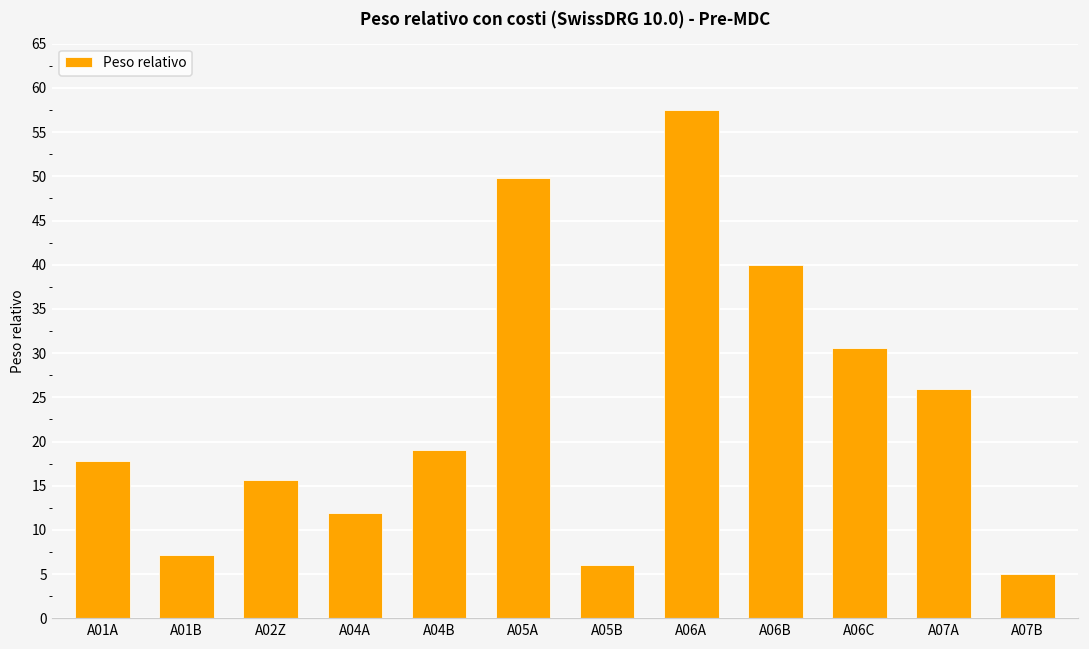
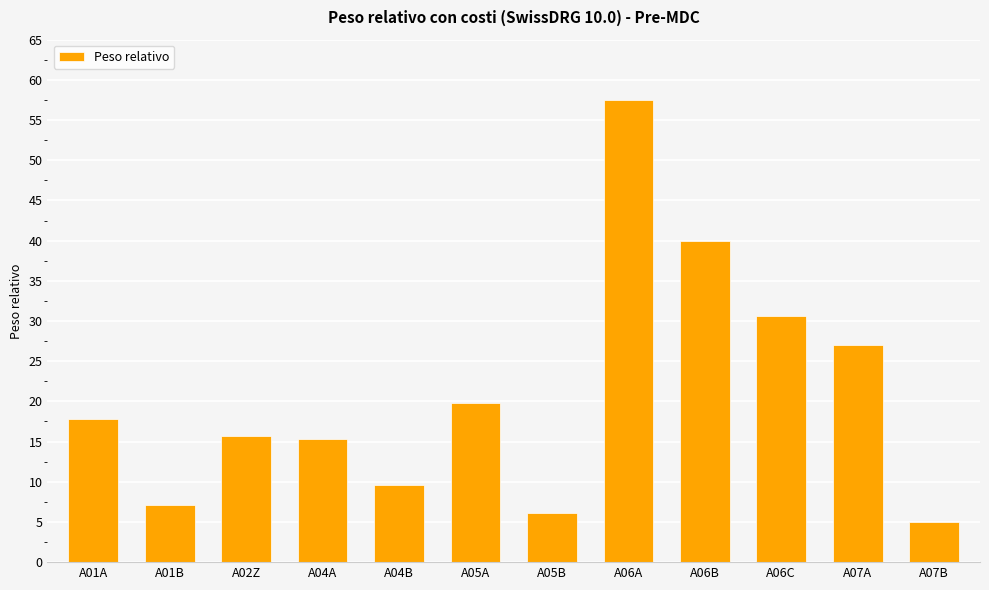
  {
    "A01A": 18,
    "A01B": 7,
    "A02Z": 16,
-   "A04A": 12,
-   "A04B": 19,
-   "A05A": 50,
+   "A04A": 15,
+   "A04B": 10,
+   "A05A": 20,
    "A05B": 6,
    "A06A": 57,
    "A06B": 40,
    "A06C": 31,
-   "A07A": 26,
+   "A07A": 27,
    "A07B": 5
  }
